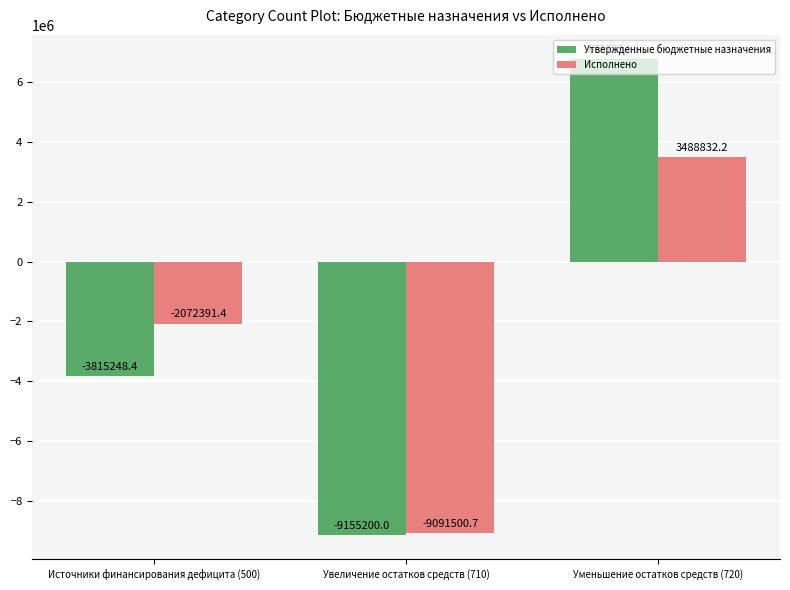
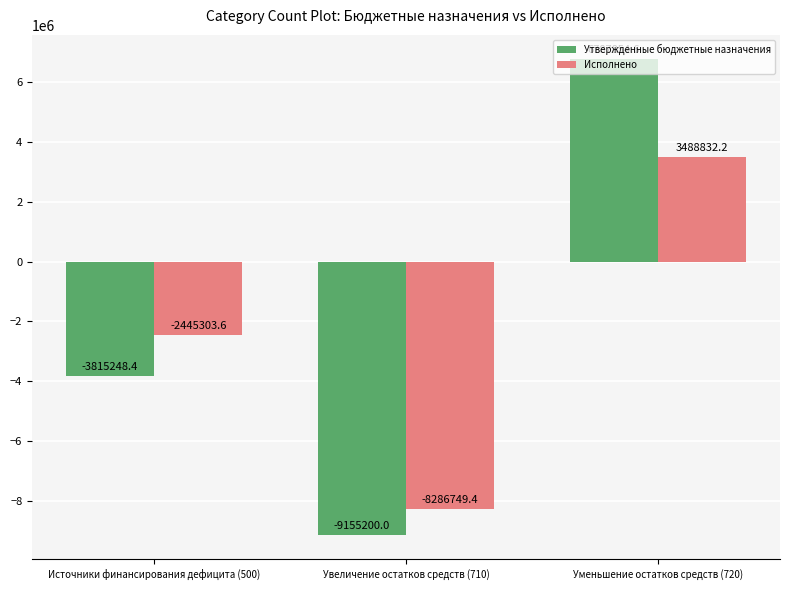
  {
    "Утвержденные бюджетные назначения": {
      "Источники финансирования дефицита (500)": -3815248.4,
      "Увеличение остатков средств (710)": -9155200.0
    },
    "Исполнено": {
-     "Источники финансирования дефицита (500)": -2072391.4,
-     "Увеличение остатков средств (710)": -9091500.7,
+     "Источники финансирования дефицита (500)": -2445303.6,
+     "Увеличение остатков средств (710)": -8286749.4,
      "Уменьшение остатков средств (720)": 3488832.2
    }
  }
